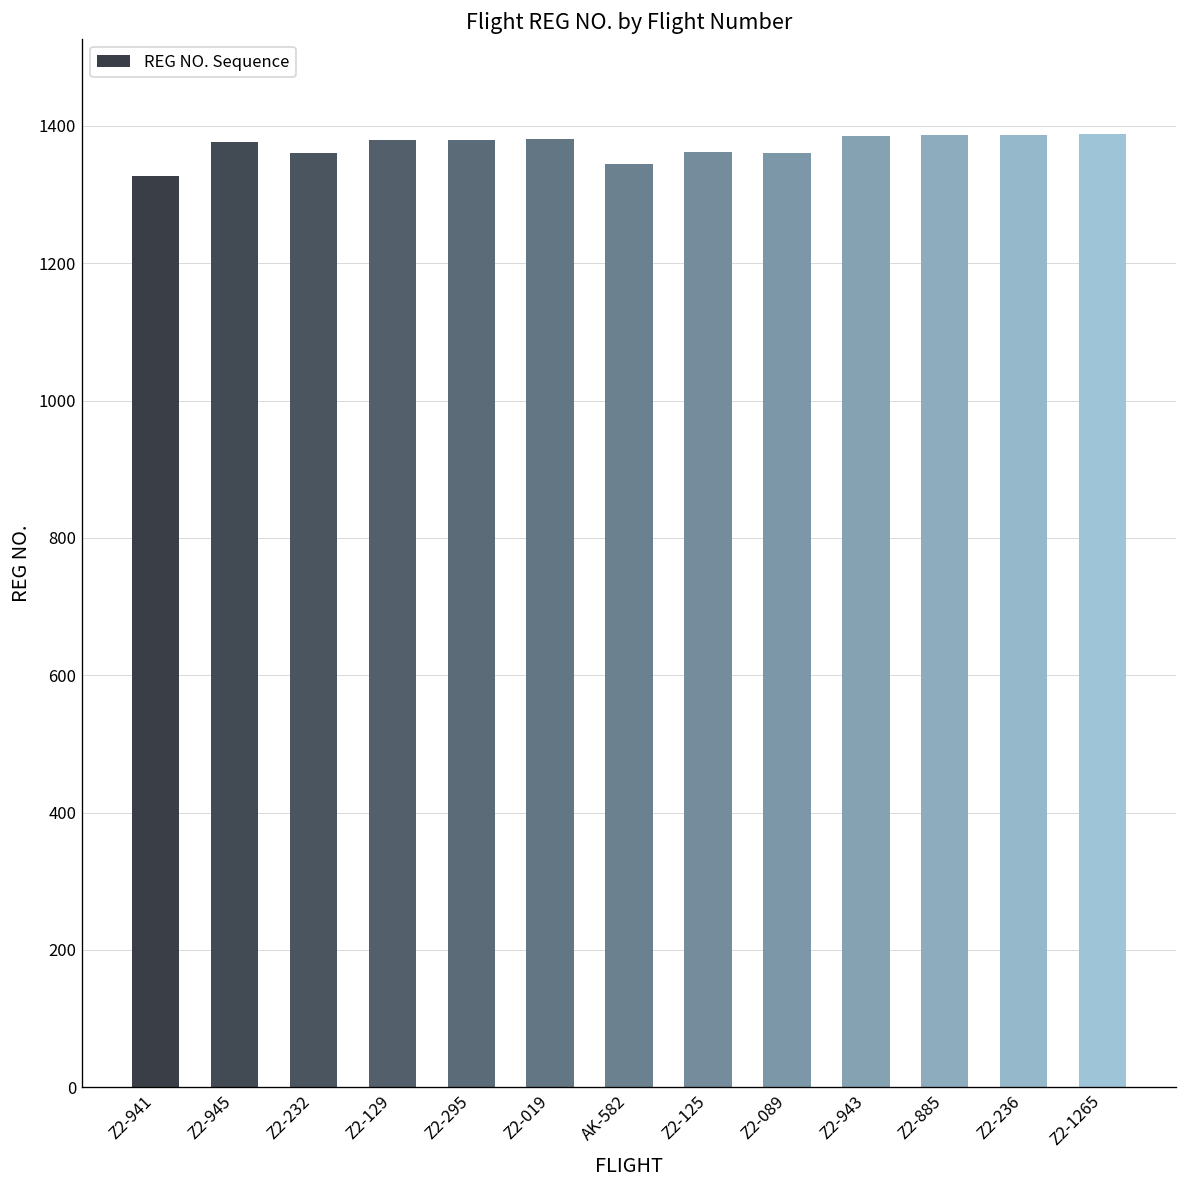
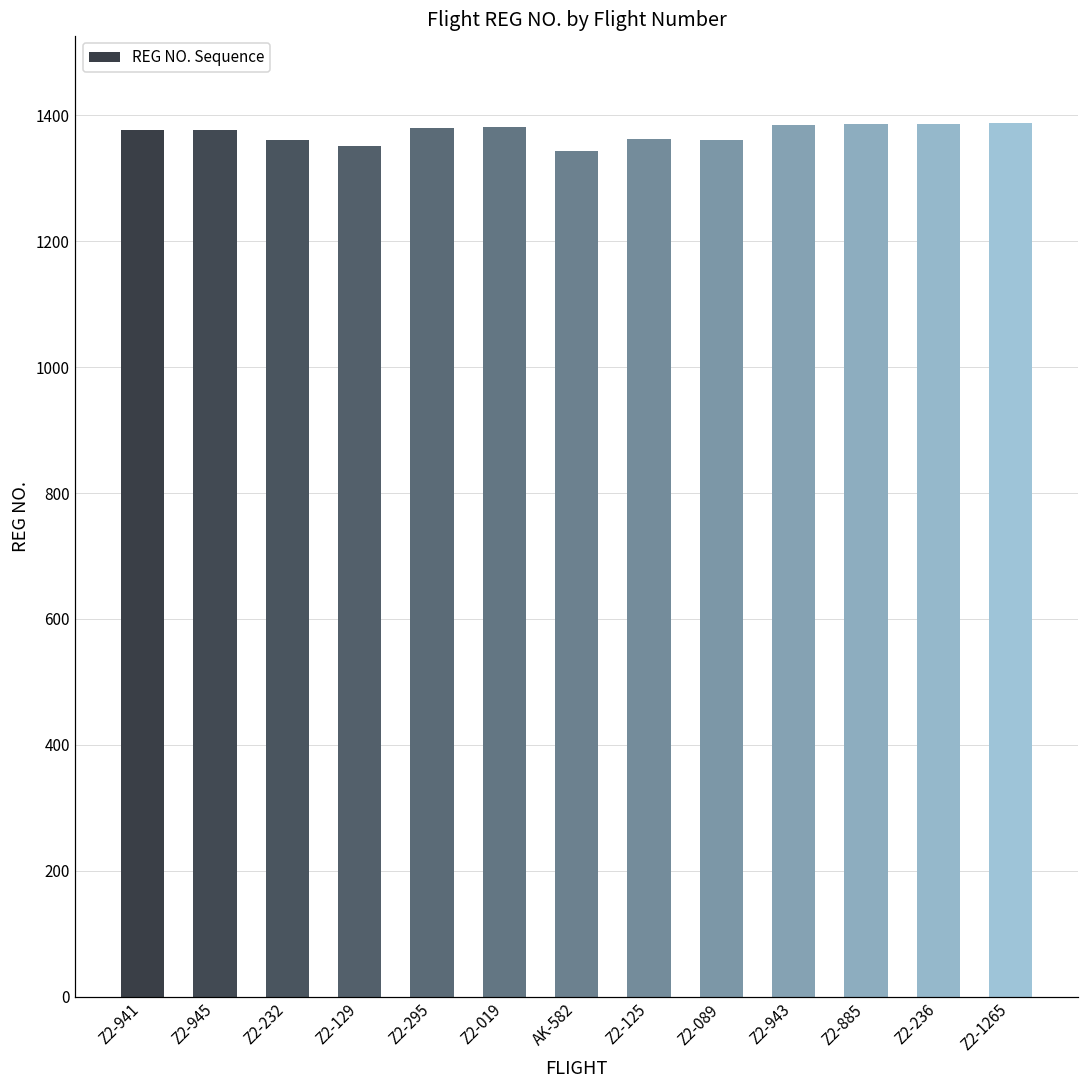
  {
-   "Z2-941": 1330,
+   "Z2-941": 1380,
    "Z2-945": 1380,
    "Z2-232": 1360,
-   "Z2-129": 1380,
+   "Z2-129": 1350,
    "Z2-295": 1380,
    "Z2-019": 1380,
    "AK-582": 1340,
    "Z2-125": 1360,
    "Z2-089": 1360,
    "Z2-943": 1390,
    "Z2-885": 1390,
    "Z2-236": 1390,
    "Z2-1265": 1390
  }
